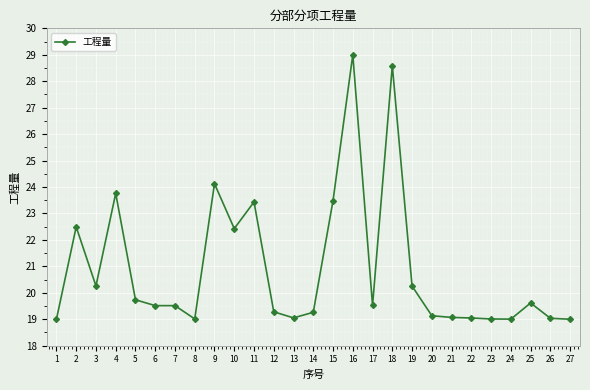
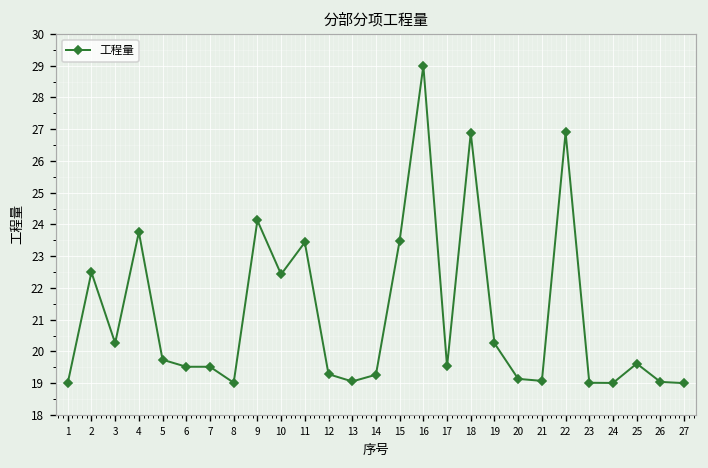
  {
    "1": 19.0,
    "2": 22.5,
    "3": 20.3,
    "4": 23.8,
    "5": 19.7,
    "6": 19.5,
    "7": 19.5,
    "8": 19.0,
    "9": 24.1,
    "10": 22.4,
    "11": 23.4,
    "12": 19.3,
    "13": 19.1,
    "14": 19.3,
    "15": 23.5,
    "16": 29.0,
    "17": 19.5,
-   "18": 28.6,
+   "18": 26.9,
    "19": 20.3,
    "20": 19.1,
    "21": 19.1,
-   "22": 19.0,
+   "22": 26.9,
    "23": 19.0,
    "24": 19.0,
    "25": 19.6,
    "26": 19.0,
    "27": 19.0
  }
